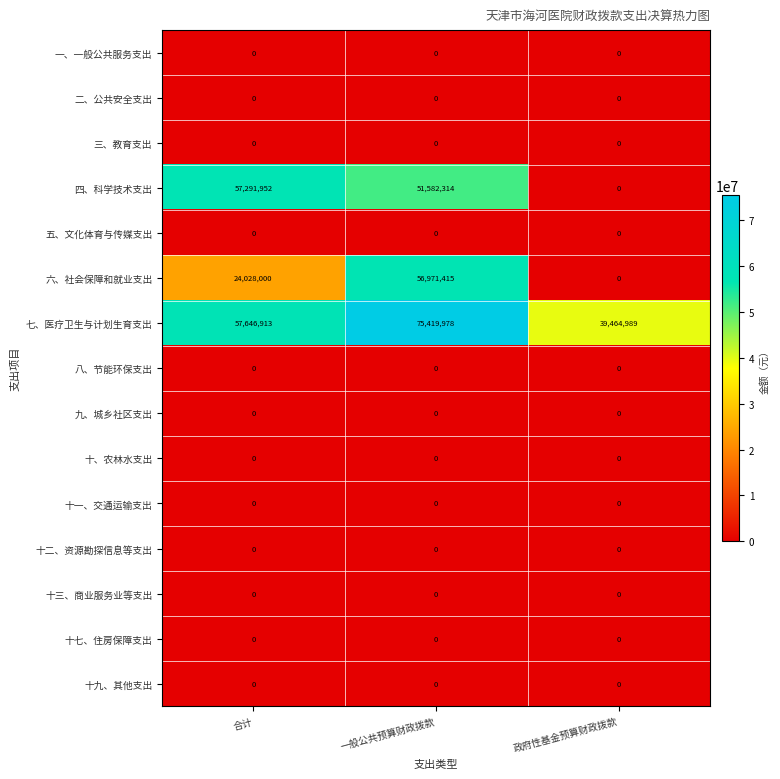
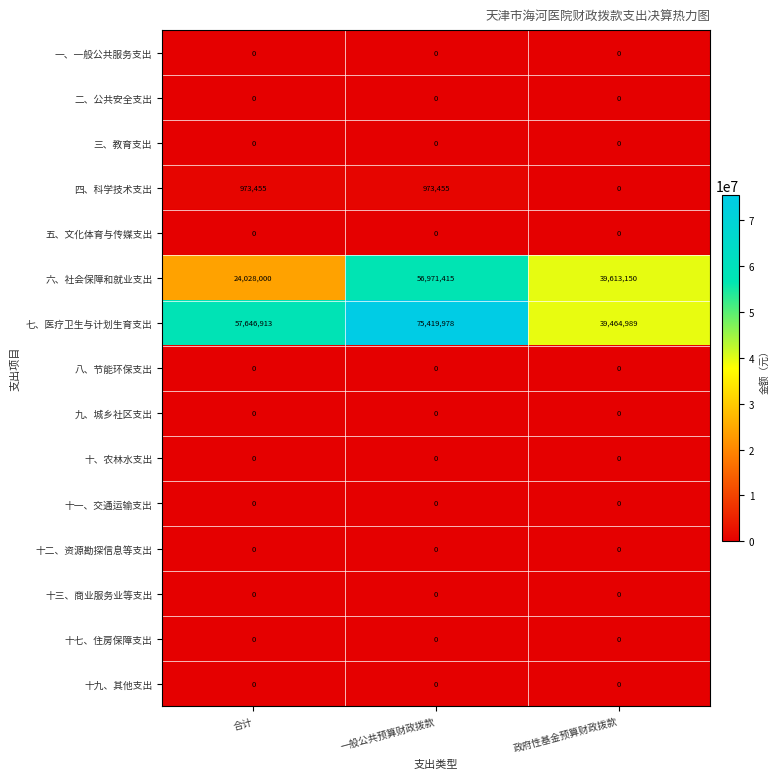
  {
    "一、一般公共服务支出": {
      "合计": "0",
      "一般公共预算财政拨款": "0",
      "政府性基金预算财政拨款": "0"
    },
    "二、公共安全支出": {
      "合计": "0",
      "一般公共预算财政拨款": "0",
      "政府性基金预算财政拨款": "0"
    },
    "三、教育支出": {
      "合计": "0",
      "一般公共预算财政拨款": "0",
      "政府性基金预算财政拨款": "0"
    },
    "四、科学技术支出": {
-     "合计": "57,291,952",
-     "一般公共预算财政拨款": "51,582,314",
+     "合计": "973,455",
+     "一般公共预算财政拨款": "973,455",
      "政府性基金预算财政拨款": "0"
    },
    "五、文化体育与传媒支出": {
      "合计": "0",
      "一般公共预算财政拨款": "0",
      "政府性基金预算财政拨款": "0"
    },
    "六、社会保障和就业支出": {
      "合计": "24,028,000",
      "一般公共预算财政拨款": "56,971,415",
-     "政府性基金预算财政拨款": "0"
+     "政府性基金预算财政拨款": "39,613,150"
    },
    "七、医疗卫生与计划生育支出": {
      "合计": "57,646,913",
      "一般公共预算财政拨款": "75,419,978",
      "政府性基金预算财政拨款": "39,464,989"
    },
    "八、节能环保支出": {
      "合计": "0",
      "一般公共预算财政拨款": "0",
      "政府性基金预算财政拨款": "0"
    },
    "九、城乡社区支出": {
      "合计": "0",
      "一般公共预算财政拨款": "0",
      "政府性基金预算财政拨款": "0"
    },
    "十、农林水支出": {
      "合计": "0",
      "一般公共预算财政拨款": "0",
      "政府性基金预算财政拨款": "0"
    },
    "十一、交通运输支出": {
      "合计": "0",
      "一般公共预算财政拨款": "0",
      "政府性基金预算财政拨款": "0"
    },
    "十二、资源勘探信息等支出": {
      "合计": "0",
      "一般公共预算财政拨款": "0",
      "政府性基金预算财政拨款": "0"
    },
    "十三、商业服务业等支出": {
      "合计": "0",
      "一般公共预算财政拨款": "0",
      "政府性基金预算财政拨款": "0"
    },
    "十七、住房保障支出": {
      "合计": "0",
      "一般公共预算财政拨款": "0",
      "政府性基金预算财政拨款": "0"
    },
    "十九、其他支出": {
      "合计": "0",
      "一般公共预算财政拨款": "0",
      "政府性基金预算财政拨款": "0"
    }
  }
